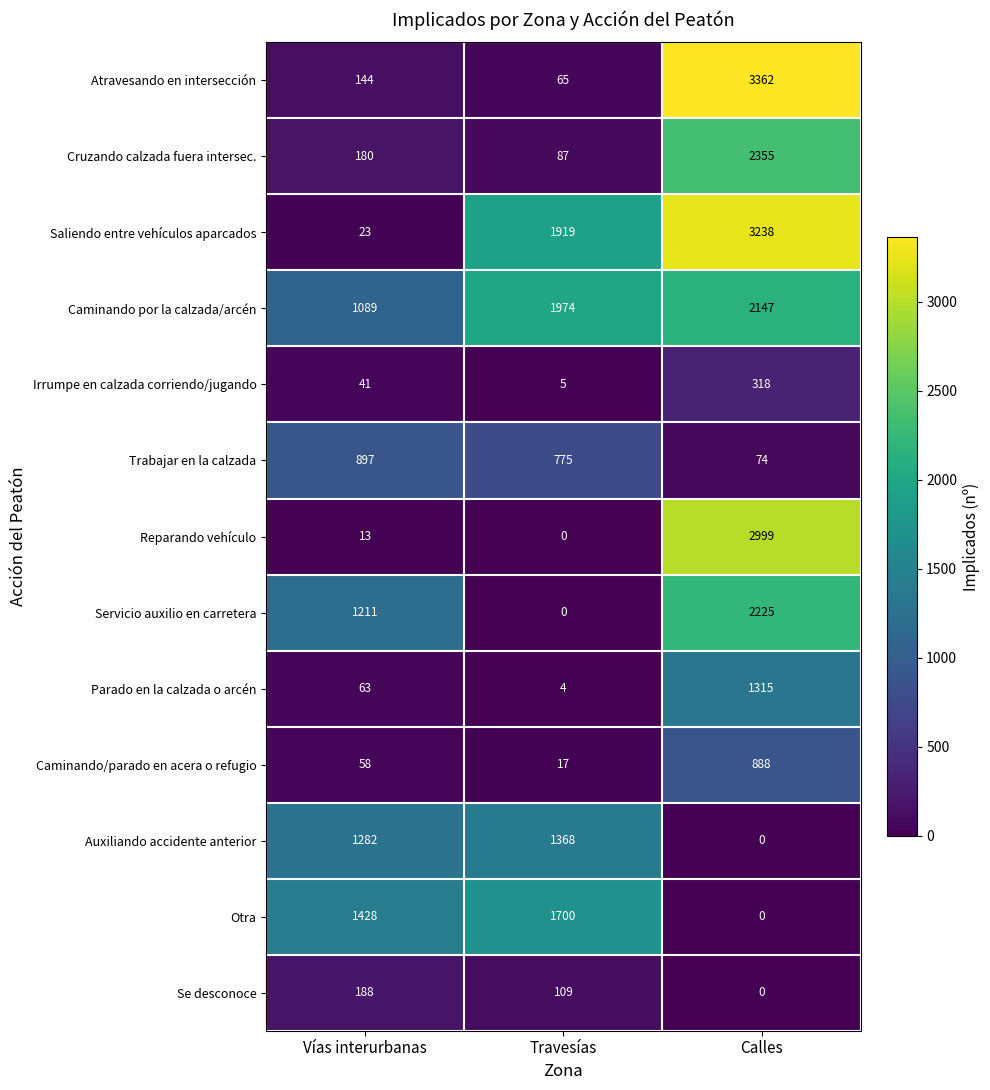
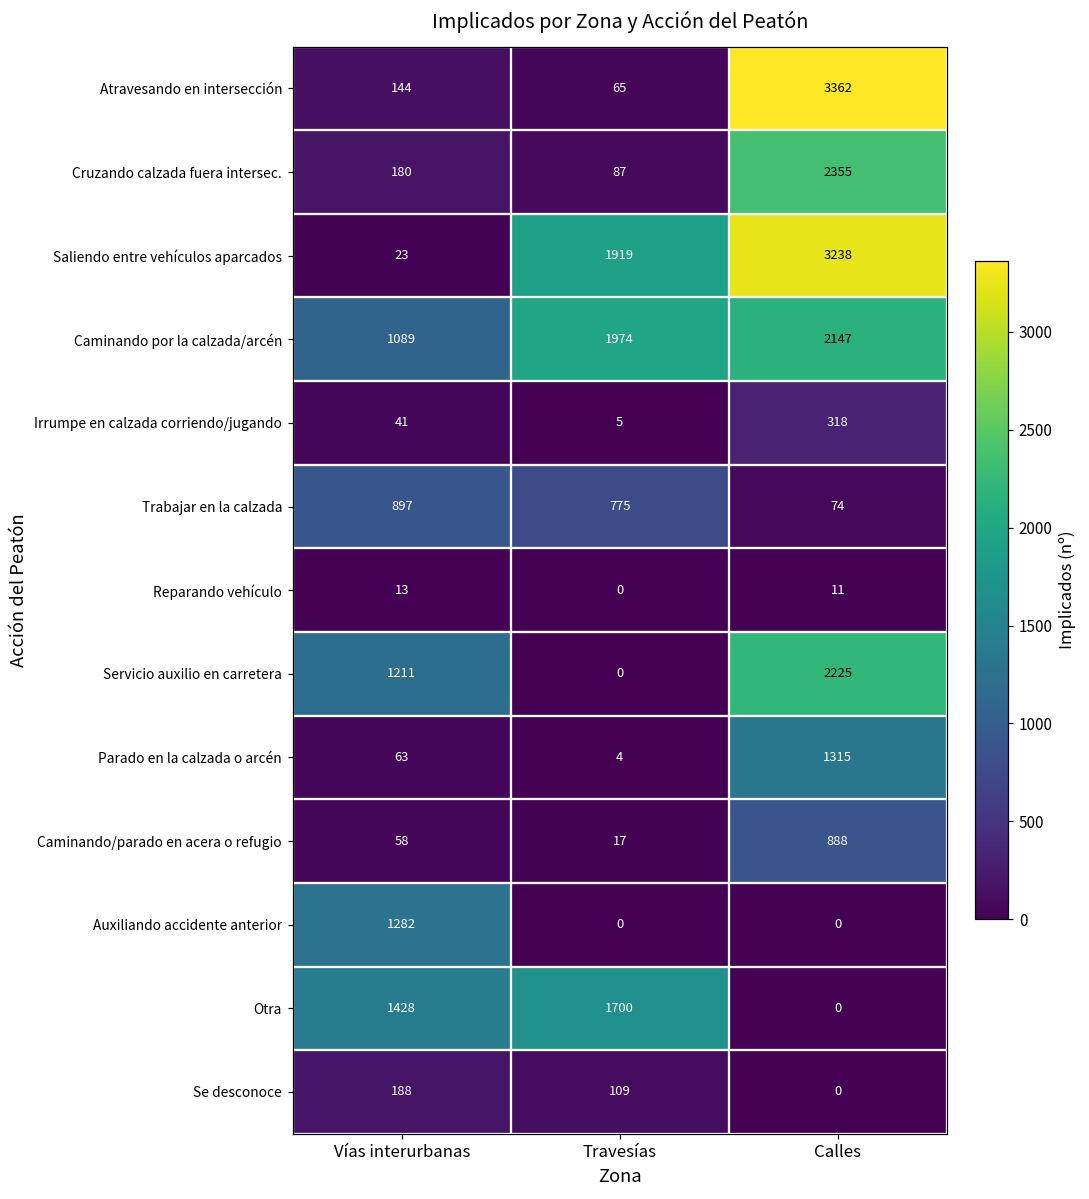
  {
    "Atravesando en intersección": {
      "Vías interurbanas": 144,
      "Travesías": 65,
      "Calles": 3362
    },
    "Cruzando calzada fuera intersec.": {
      "Vías interurbanas": 180,
      "Travesías": 87,
      "Calles": 2355
    },
    "Saliendo entre vehículos aparcados": {
      "Vías interurbanas": 23,
      "Travesías": 1919,
      "Calles": 3238
    },
    "Caminando por la calzada/arcén": {
      "Vías interurbanas": 1089,
      "Travesías": 1974,
      "Calles": 2147
    },
    "Irrumpe en calzada corriendo/jugando": {
      "Vías interurbanas": 41,
      "Travesías": 5,
      "Calles": 318
    },
    "Trabajar en la calzada": {
      "Vías interurbanas": 897,
      "Travesías": 775,
      "Calles": 74
    },
    "Reparando vehículo": {
      "Vías interurbanas": 13,
      "Travesías": 0,
-     "Calles": 2999
+     "Calles": 11
    },
    "Servicio auxilio en carretera": {
      "Vías interurbanas": 1211,
      "Travesías": 0,
      "Calles": 2225
    },
    "Parado en la calzada o arcén": {
      "Vías interurbanas": 63,
      "Travesías": 4,
      "Calles": 1315
    },
    "Caminando/parado en acera o refugio": {
      "Vías interurbanas": 58,
      "Travesías": 17,
      "Calles": 888
    },
    "Auxiliando accidente anterior": {
      "Vías interurbanas": 1282,
-     "Travesías": 1368,
+     "Travesías": 0,
      "Calles": 0
    },
    "Otra": {
      "Vías interurbanas": 1428,
      "Travesías": 1700,
      "Calles": 0
    },
    "Se desconoce": {
      "Vías interurbanas": 188,
      "Travesías": 109,
      "Calles": 0
    }
  }
